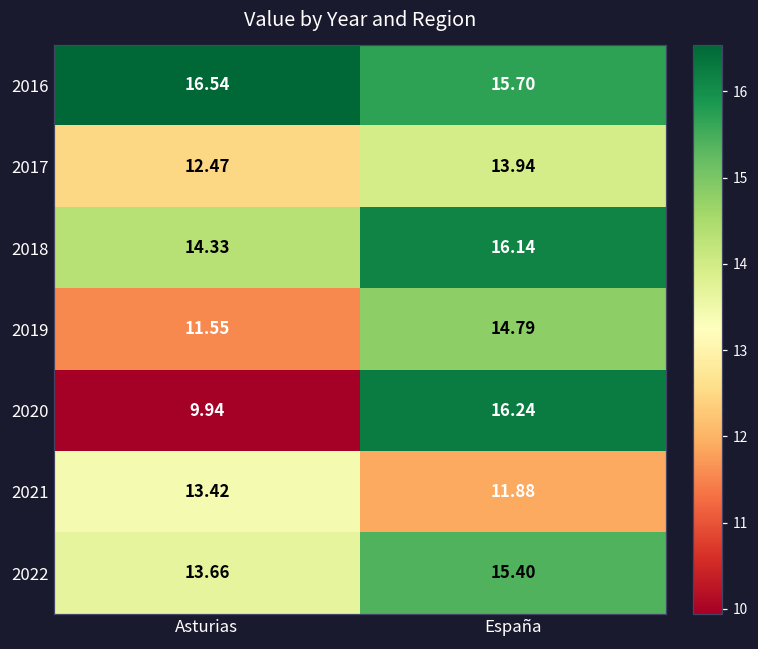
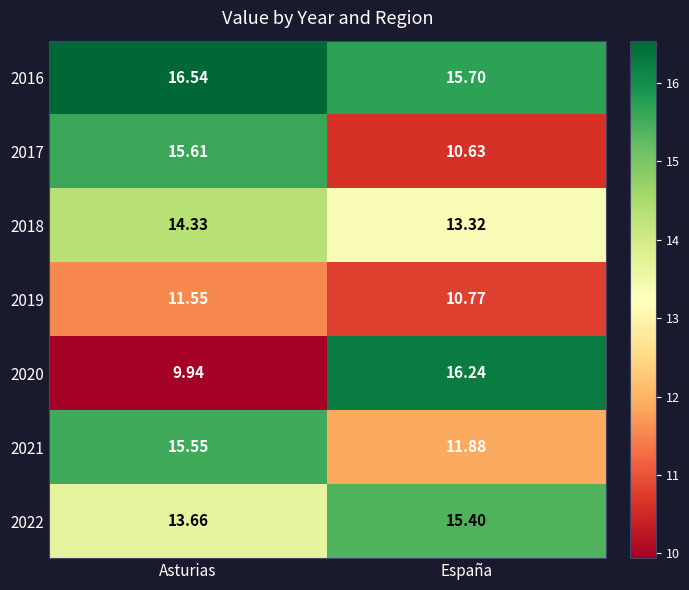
  {
    "2016": {
      "Asturias": 16.54,
      "España": 15.70
    },
    "2017": {
-     "Asturias": 12.47,
-     "España": 13.94
+     "Asturias": 15.61,
+     "España": 10.63
    },
    "2018": {
      "Asturias": 14.33,
-     "España": 16.14
+     "España": 13.32
    },
    "2019": {
      "Asturias": 11.55,
-     "España": 14.79
+     "España": 10.77
    },
    "2020": {
      "Asturias": 9.94,
      "España": 16.24
    },
    "2021": {
-     "Asturias": 13.42,
+     "Asturias": 15.55,
      "España": 11.88
    },
    "2022": {
      "Asturias": 13.66,
      "España": 15.40
    }
  }
